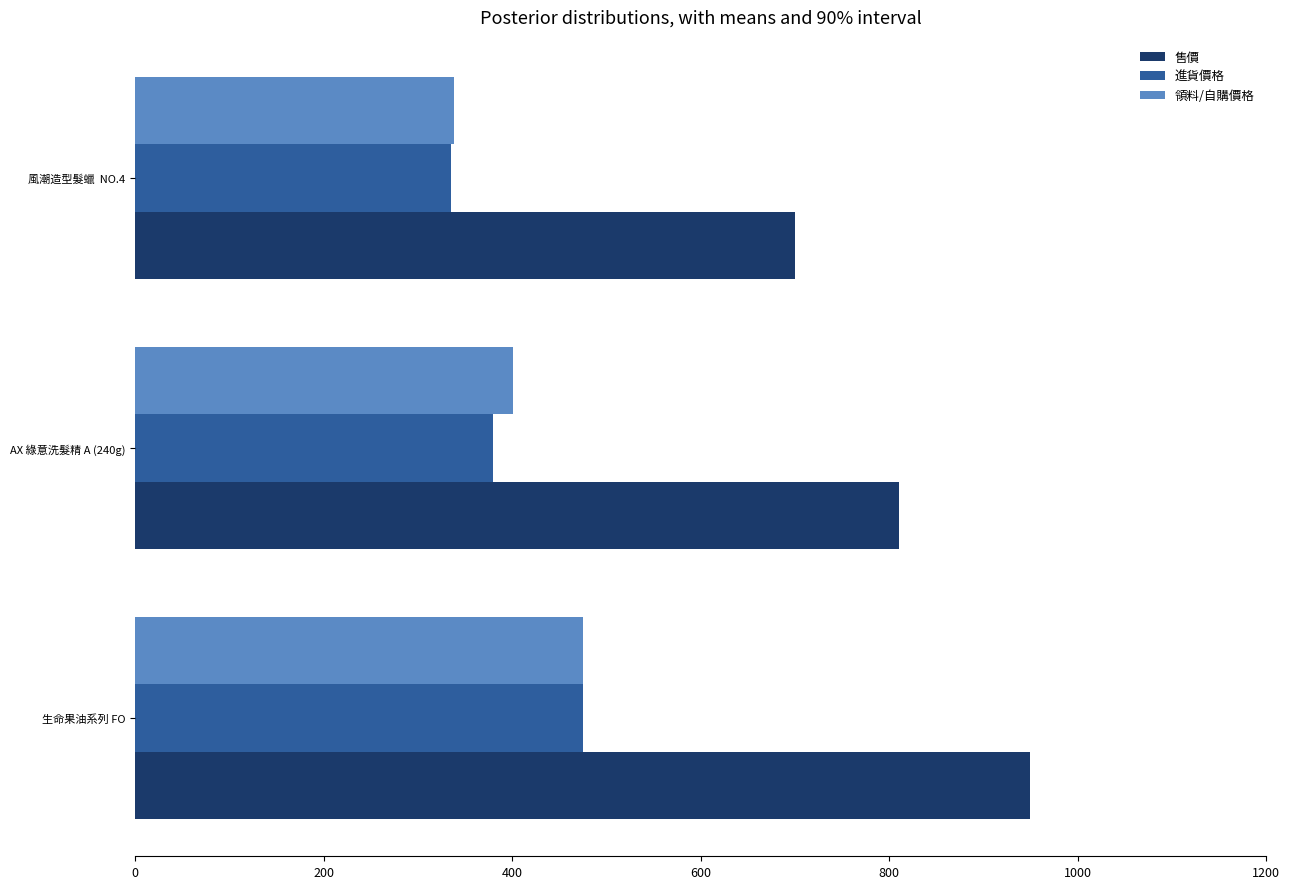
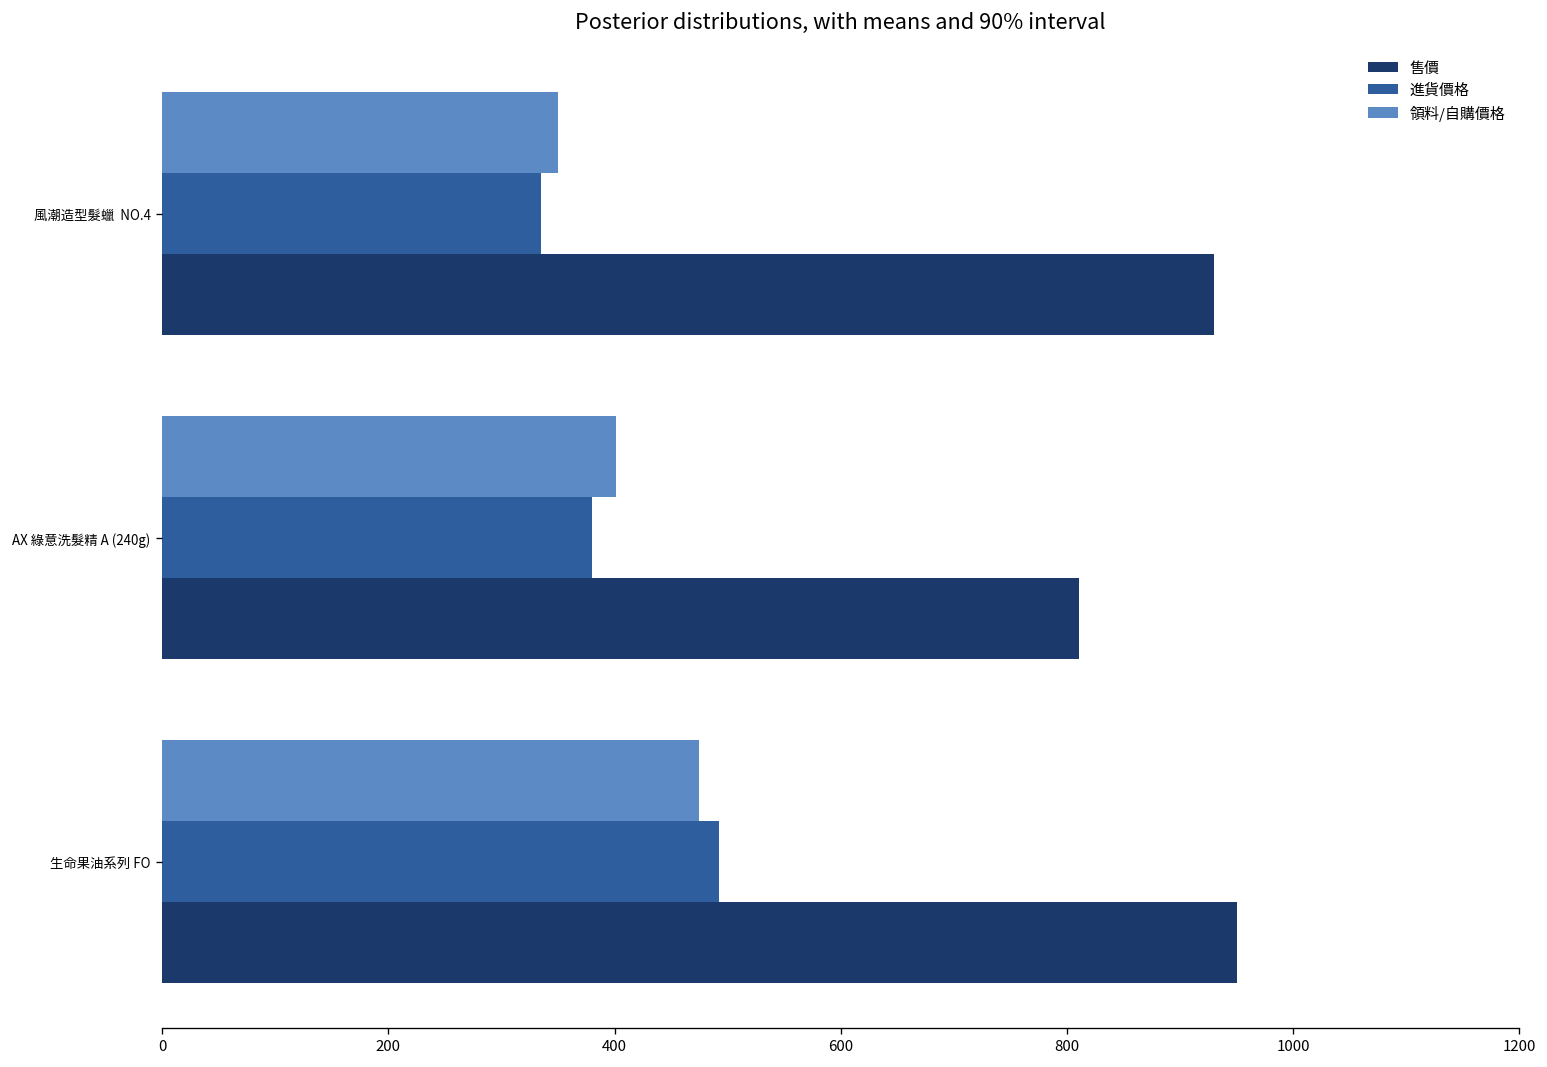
  {
    "售價": {
-     "風潮造型髮蠟 NO.4": 700,
+     "風潮造型髮蠟 NO.4": 930,
      "AX 綠意洗髮精 A (240g)": 810,
      "生命果油系列 FO": 950
    },
    "進貨價格": {
      "風潮造型髮蠟 NO.4": 340,
      "AX 綠意洗髮精 A (240g)": 380,
-     "生命果油系列 FO": 480
+     "生命果油系列 FO": 490
    },
    "領料/自購價格": {
-     "風潮造型髮蠟 NO.4": 340,
+     "風潮造型髮蠟 NO.4": 350,
      "AX 綠意洗髮精 A (240g)": 400,
      "生命果油系列 FO": 480
    }
  }
